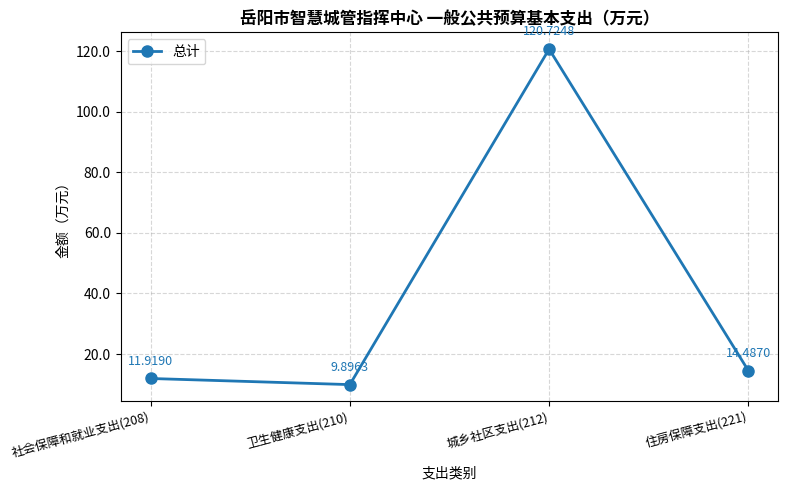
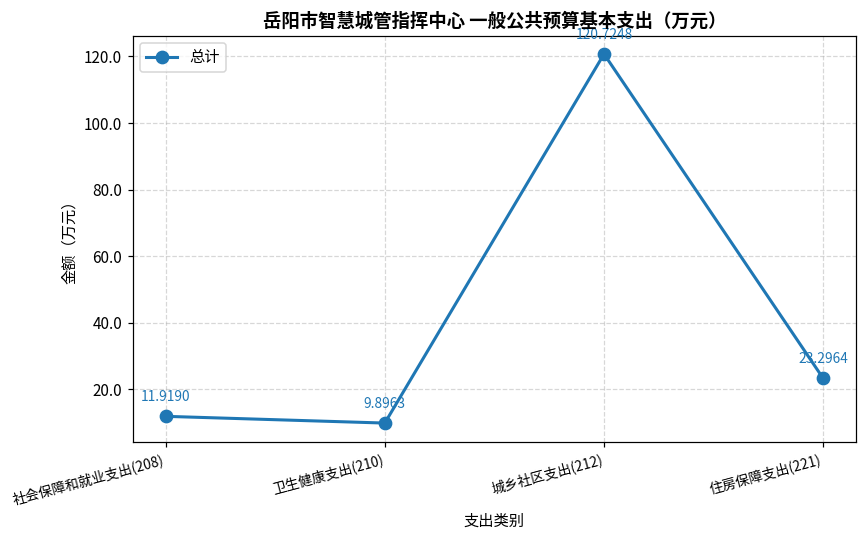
  {
    "社会保障和就业支出(208)": 11.9190,
    "卫生健康支出(210)": 9.8963,
    "城乡社区支出(212)": 120.7248,
-   "住房保障支出(221)": 14.4870
+   "住房保障支出(221)": 23.2964
  }
